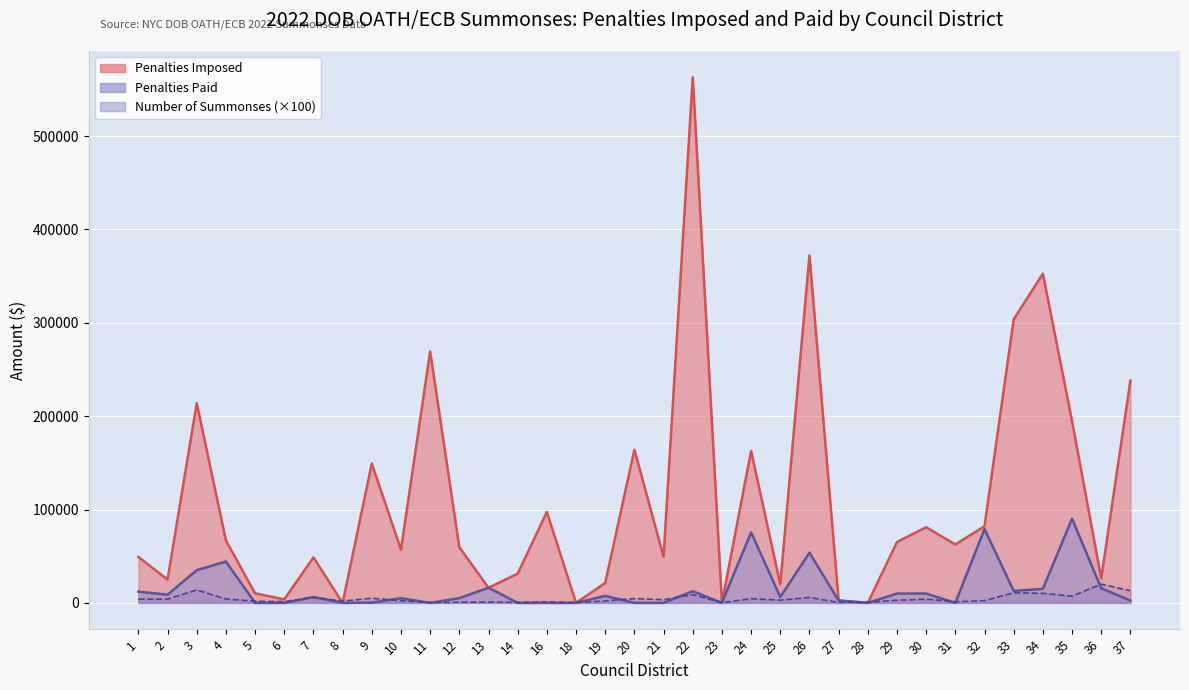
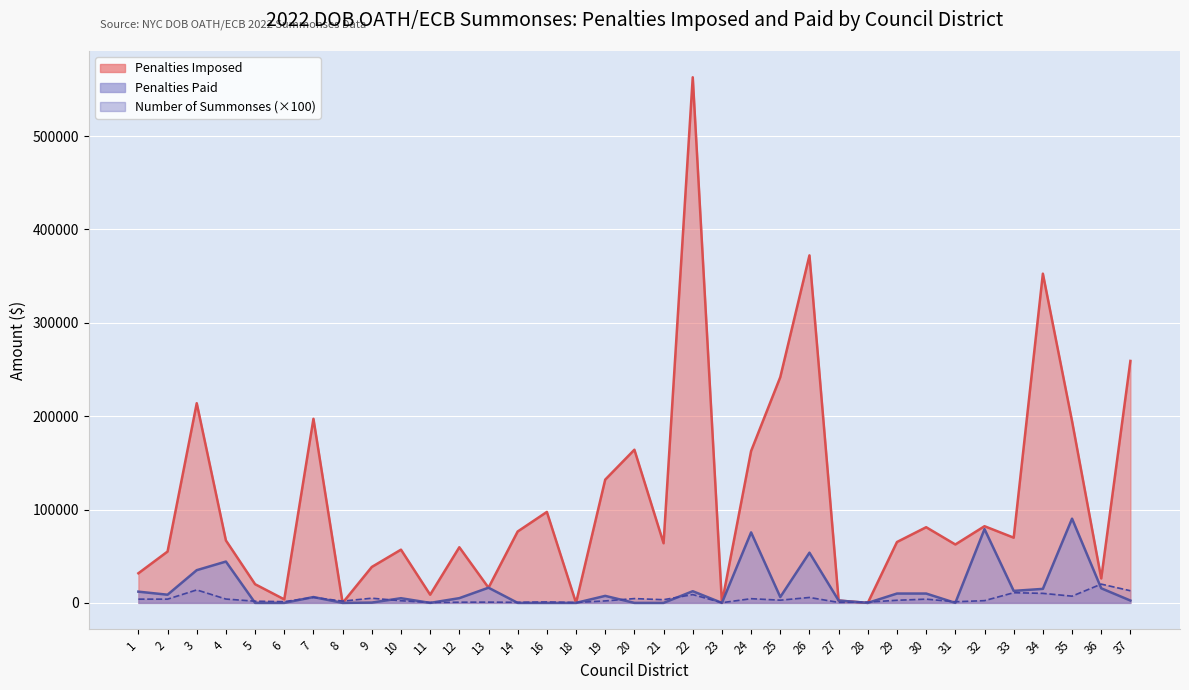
  {
    "Penalties Imposed": {
-     "1": 50000,
-     "2": 30000,
+     "1": 30000,
+     "2": 50000,
      "3": 210000,
      "4": 70000,
-     "5": 10000,
-     "7": 50000,
-     "9": 150000,
+     "5": 20000,
+     "7": 200000,
+     "9": 40000,
      "10": 60000,
-     "11": 270000,
+     "11": 10000,
      "12": 60000,
-     "14": 30000,
+     "14": 80000,
      "16": 100000,
-     "19": 20000,
+     "19": 130000,
      "20": 160000,
-     "21": 50000,
+     "21": 60000,
      "22": 560000,
      "24": 160000,
-     "25": 20000,
+     "25": 240000,
      "26": 370000,
      "29": 70000,
      "30": 80000,
      "31": 60000,
      "32": 80000,
-     "33": 300000,
+     "33": 70000,
      "34": 350000,
      "35": 190000,
      "36": 30000,
-     "37": 240000
+     "37": 260000
    }
  }
